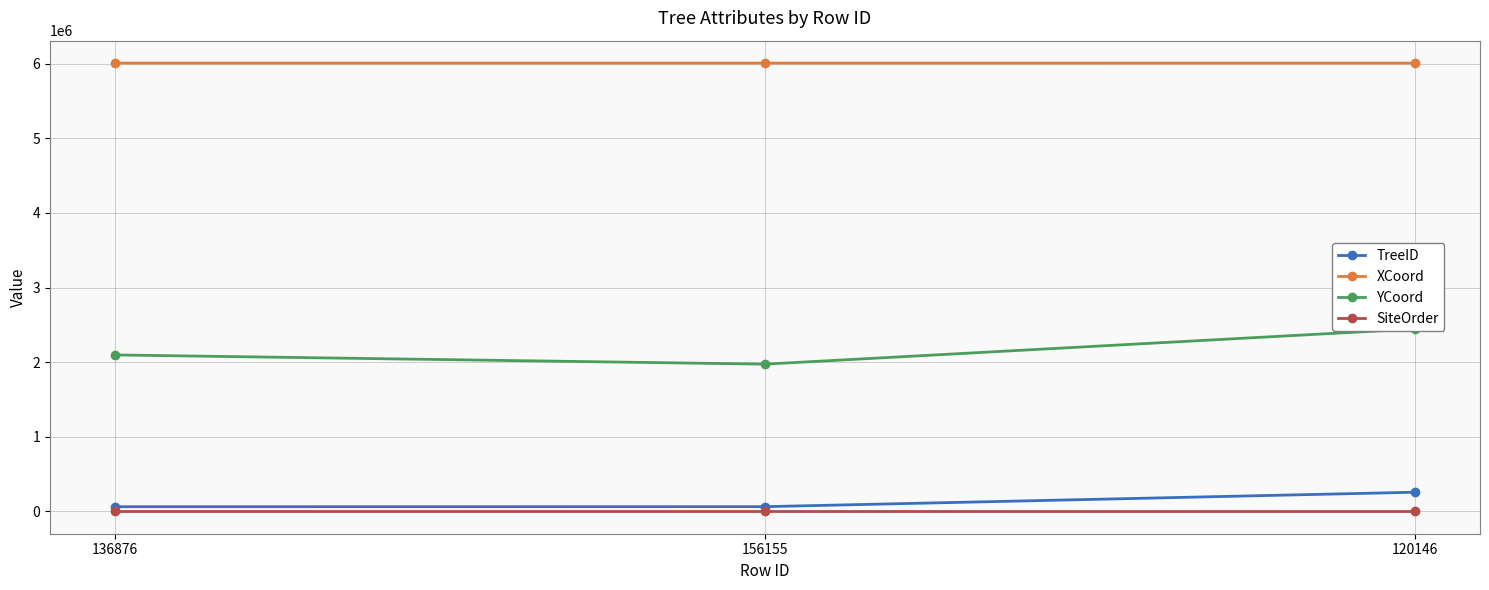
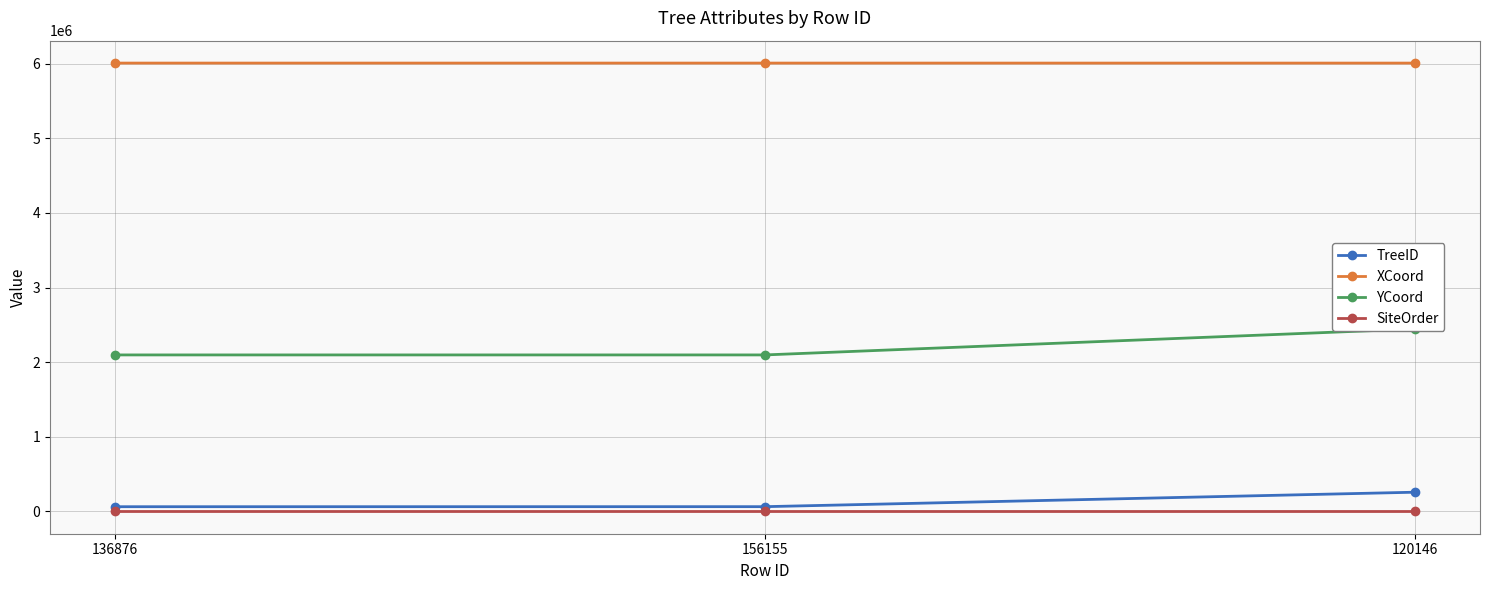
  {
    "TreeID": {
      "136876": 100000,
      "156155": 100000,
      "120146": 300000
    },
    "XCoord": {
      "136876": 6000000,
      "156155": 6000000,
      "120146": 6000000
    },
    "YCoord": {
      "136876": 2100000,
-     "156155": 2000000
+     "156155": 2100000
    },
    "SiteOrder": {
      "136876": 0,
      "156155": 0,
      "120146": 0
    }
  }
